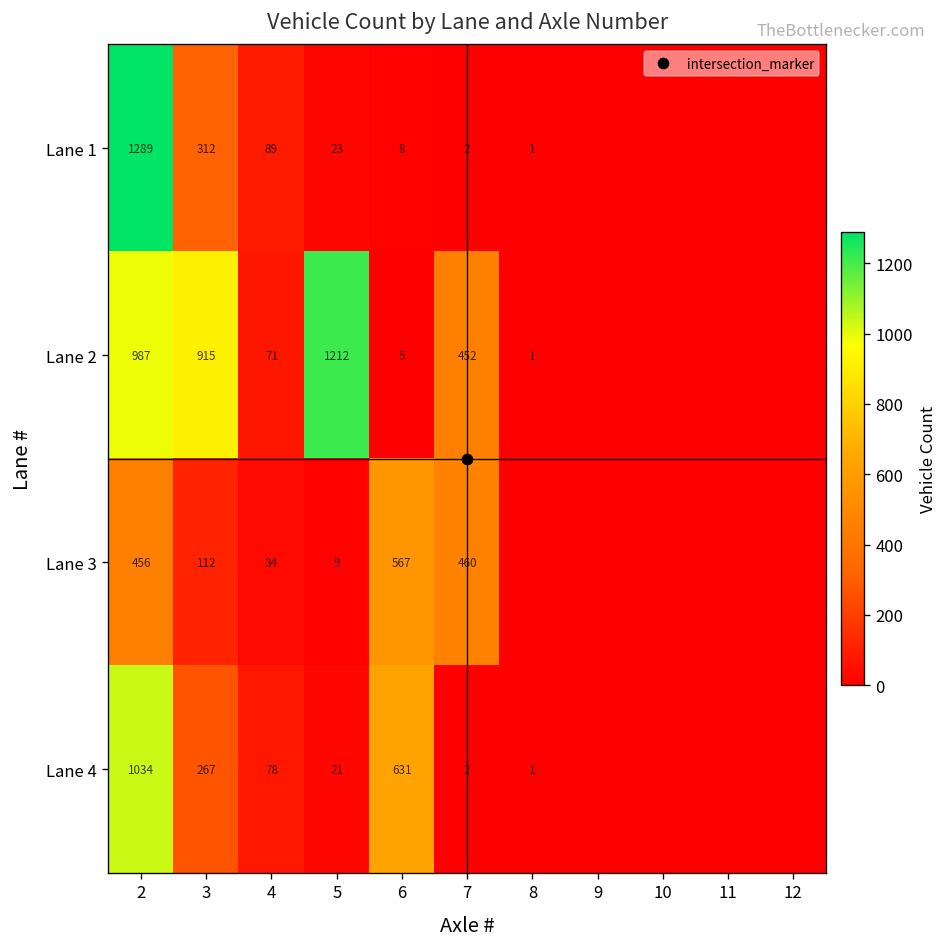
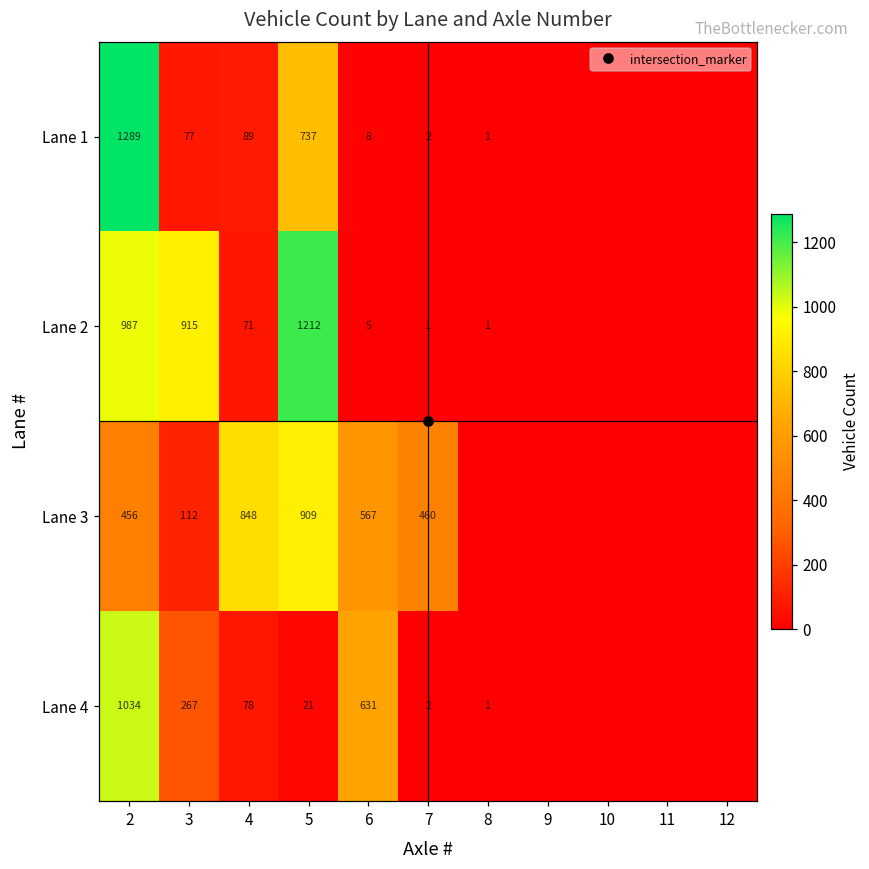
  {
    "Lane 1": {
      "2": 1289,
-     "3": 312,
+     "3": 77,
      "4": 89,
-     "5": 23,
+     "5": 737,
      "6": 8,
      "7": 2,
      "8": 1
    },
    "Lane 2": {
      "2": 987,
      "3": 915,
      "4": 71,
      "5": 1212,
      "6": 5,
-     "7": 452,
+     "7": 1,
      "8": 1
    },
    "Lane 3": {
      "2": 456,
      "3": 112,
-     "4": 34,
-     "5": 9,
+     "4": 848,
+     "5": 909,
      "6": 567,
      "7": 460
    },
    "Lane 4": {
      "2": 1034,
      "3": 267,
      "4": 78,
      "5": 21,
      "6": 631,
      "7": 2,
      "8": 1
    }
  }
